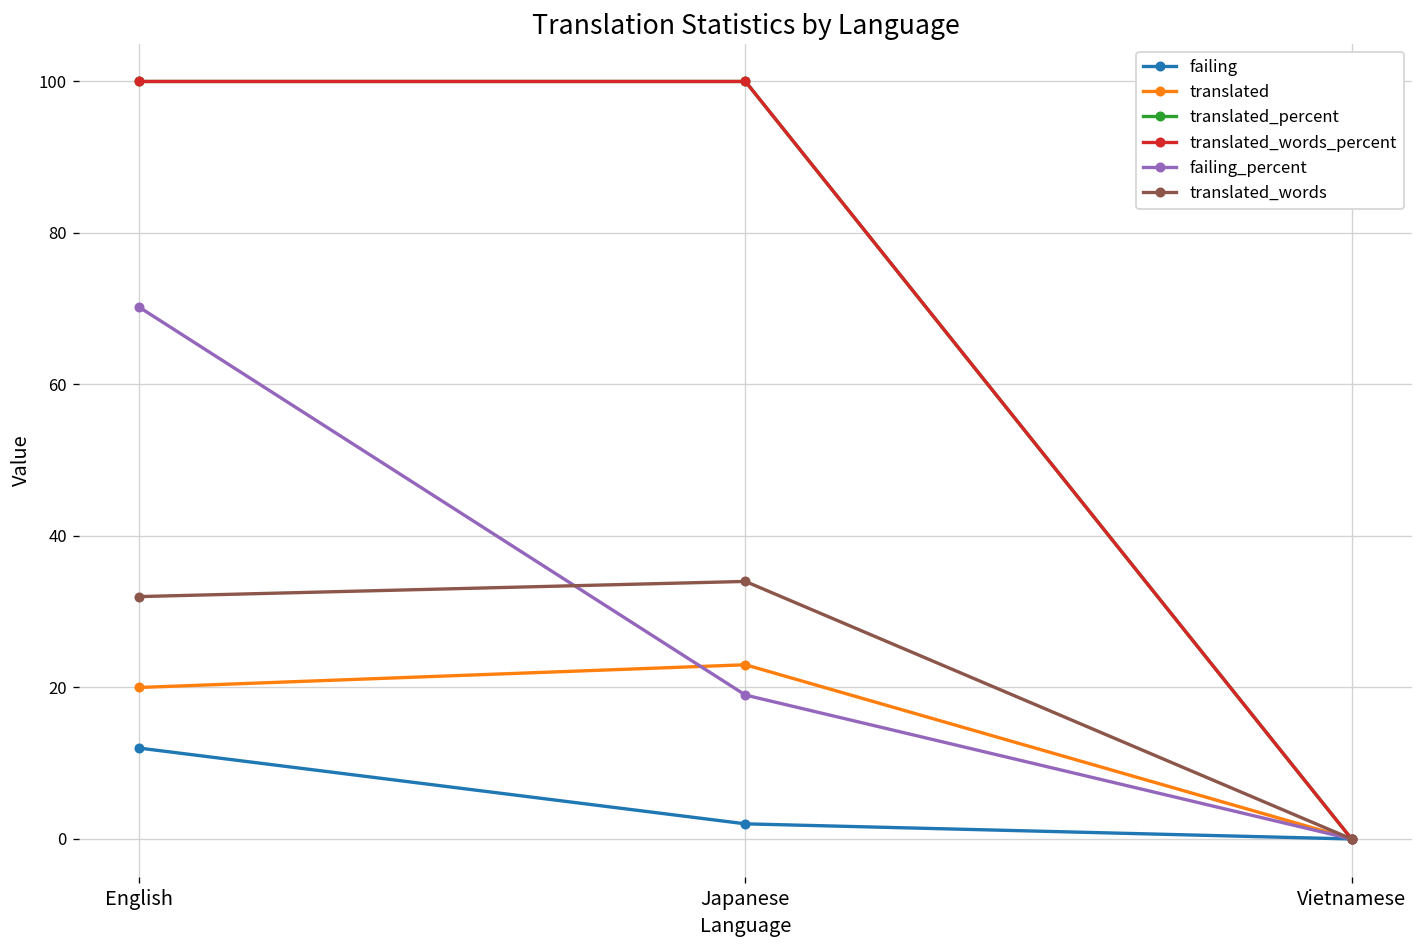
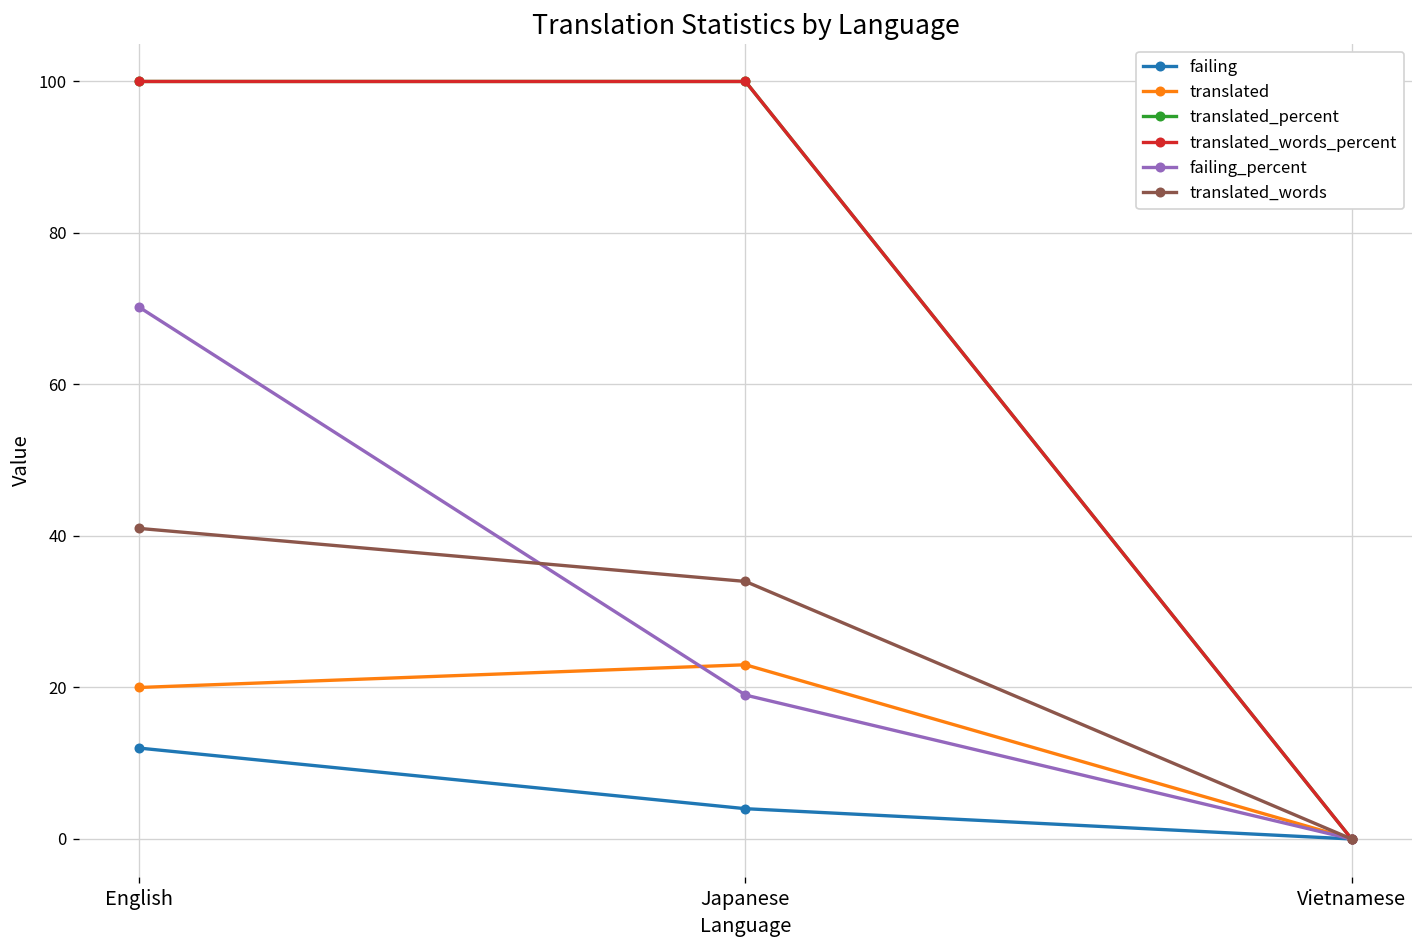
  {
    "failing": {
      "English": 12,
-     "Japanese": 2
+     "Japanese": 4
    },
    "translated": {
      "English": 20,
      "Japanese": 23
    },
    "translated_words_percent": {
      "English": 100,
      "Japanese": 100
    },
    "failing_percent": {
      "English": 70,
      "Japanese": 19
    },
    "translated_words": {
-     "English": 32,
+     "English": 41,
      "Japanese": 34
    }
  }
